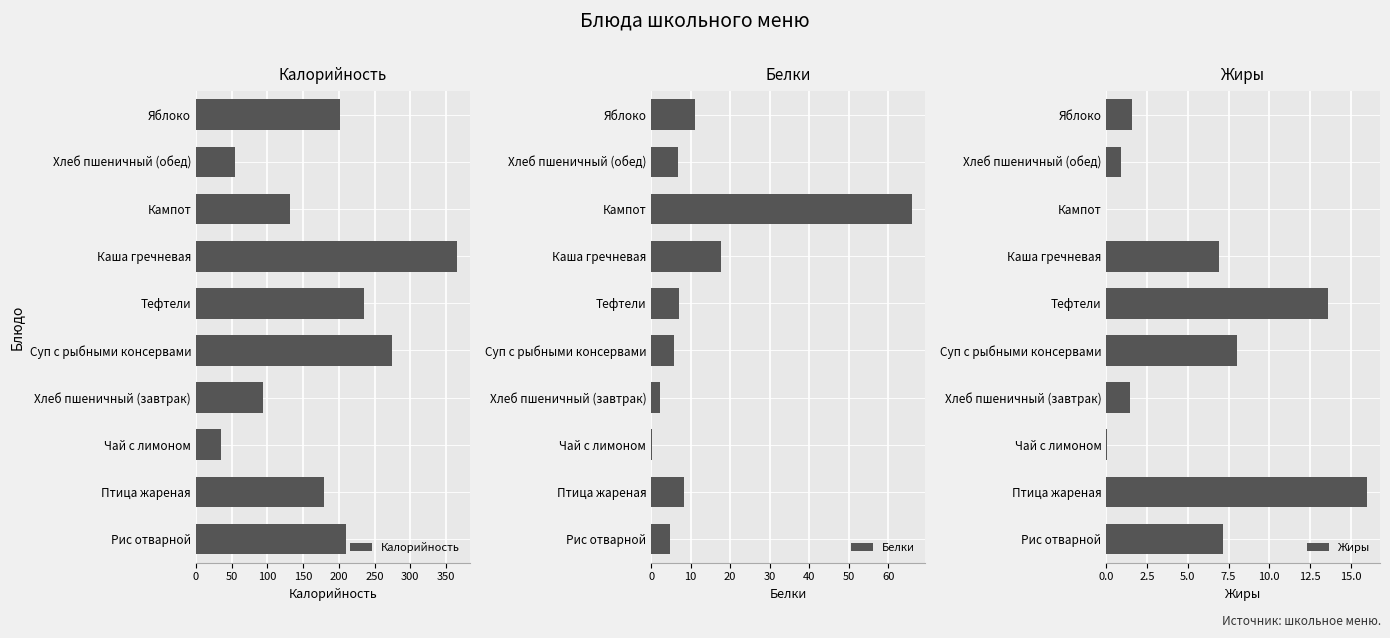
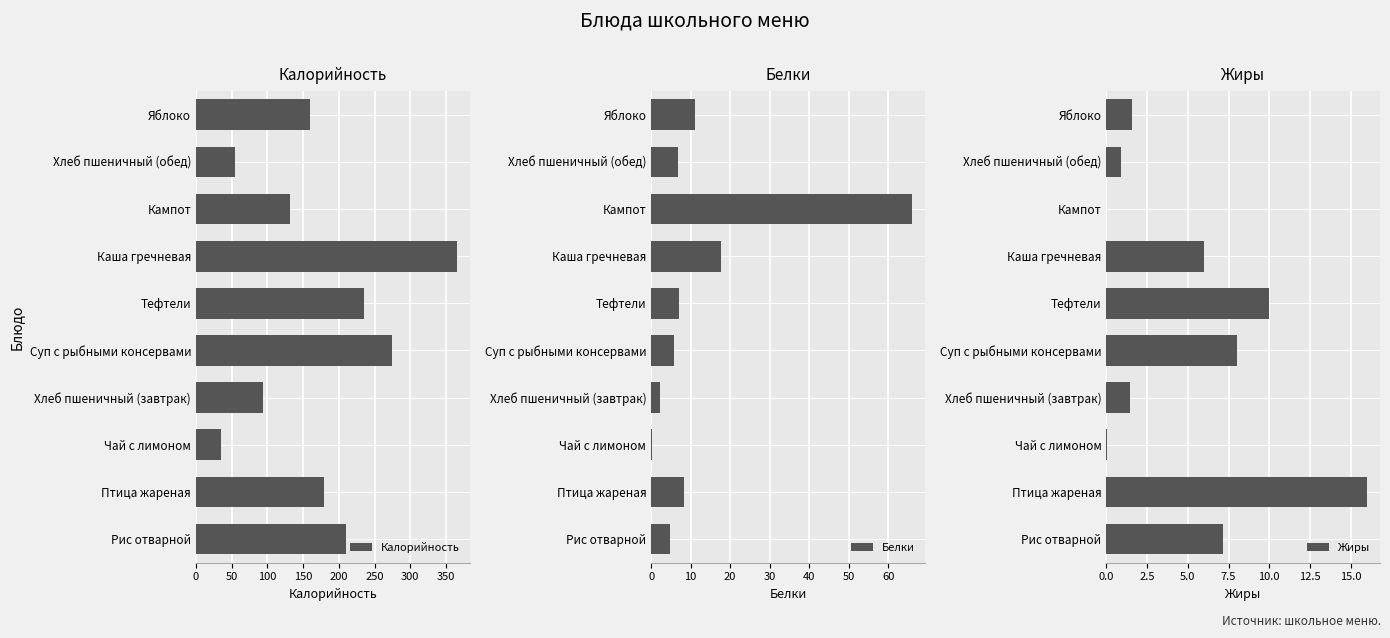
  {
    "Калорийность": {
-     "Яблоко": 200,
+     "Яблоко": 160,
      "Хлеб пшеничный (обед)": 50,
      "Кампот": 130,
      "Каша гречневая": 370,
      "Тефтели": 230,
      "Суп с рыбными консервами": 270,
      "Хлеб пшеничный (завтрак)": 90,
      "Чай с лимоном": 30,
      "Птица жареная": 180,
      "Рис отварной": 210
    },
    "Белки": {
      "Яблоко": 11,
      "Хлеб пшеничный (обед)": 7,
      "Кампот": 66,
      "Каша гречневая": 18,
      "Тефтели": 7,
      "Суп с рыбными консервами": 6,
      "Хлеб пшеничный (завтрак)": 2,
      "Птица жареная": 8,
      "Рис отварной": 5
    },
    "Жиры": {
      "Яблоко": 1.6,
      "Хлеб пшеничный (обед)": 0.9,
      "Кампот": 0.0,
-     "Каша гречневая": 6.9,
-     "Тефтели": 13.6,
+     "Каша гречневая": 6.0,
+     "Тефтели": 10.0,
      "Суп с рыбными консервами": 8.0,
      "Хлеб пшеничный (завтрак)": 1.4,
      "Птица жареная": 16.0,
      "Рис отварной": 7.2
    }
  }
